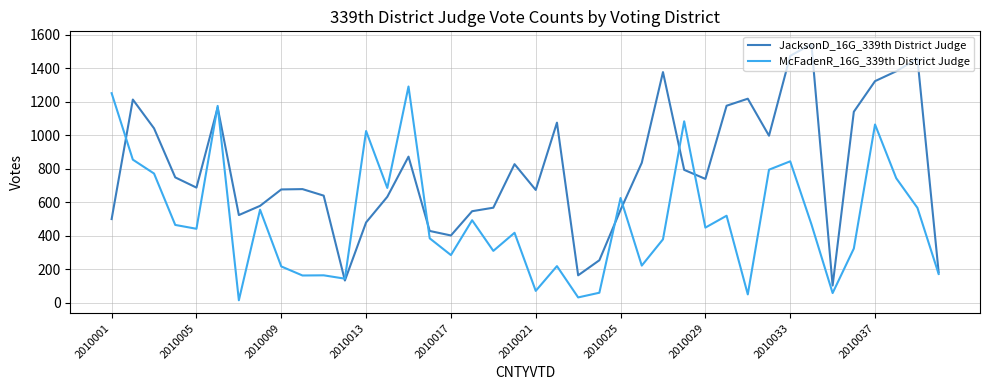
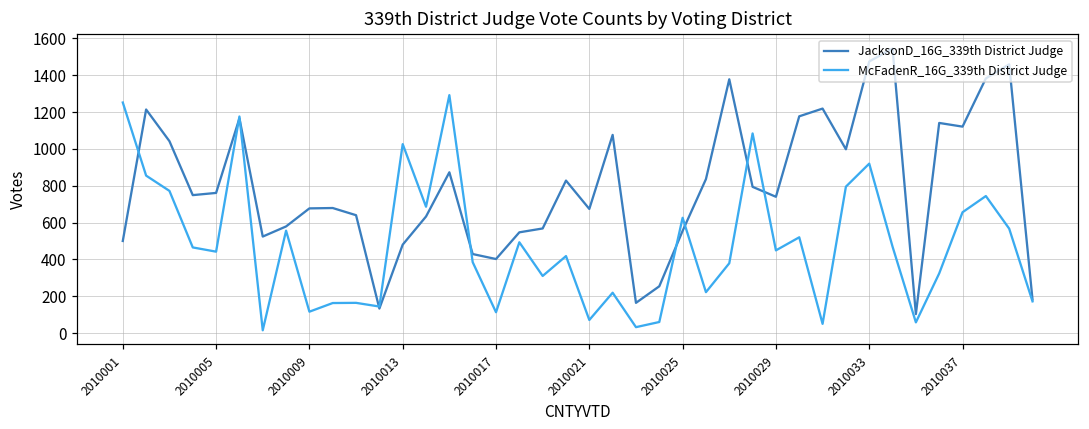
  {
    "JacksonD_16G_339th District Judge": {
      "2010001": 500,
-     "2010005": 690,
+     "2010005": 760,
      "2010009": 680,
      "2010013": 480,
      "2010017": 400,
      "2010021": 670,
      "2010025": 560,
      "2010029": 740,
-     "2010037": 1320
+     "2010037": 1120
    },
    "McFadenR_16G_339th District Judge": {
      "2010001": 1250,
      "2010005": 440,
-     "2010009": 220,
+     "2010009": 120,
      "2010013": 1030,
-     "2010017": 290,
+     "2010017": 110,
      "2010021": 70,
      "2010025": 630,
      "2010029": 450,
-     "2010033": 850,
-     "2010037": 1070
+     "2010033": 920,
+     "2010037": 660
    }
  }
